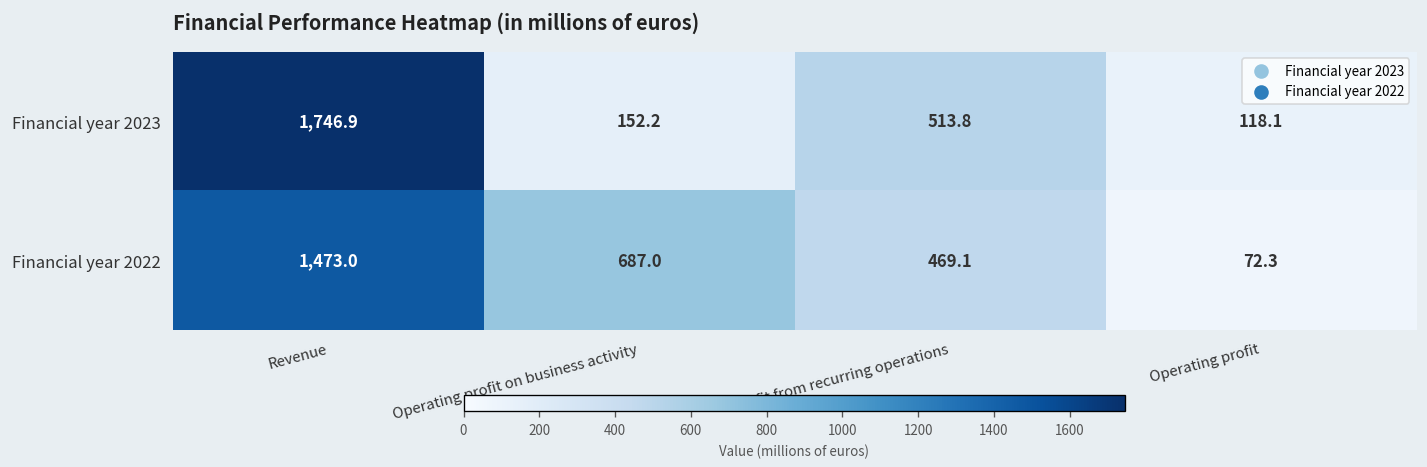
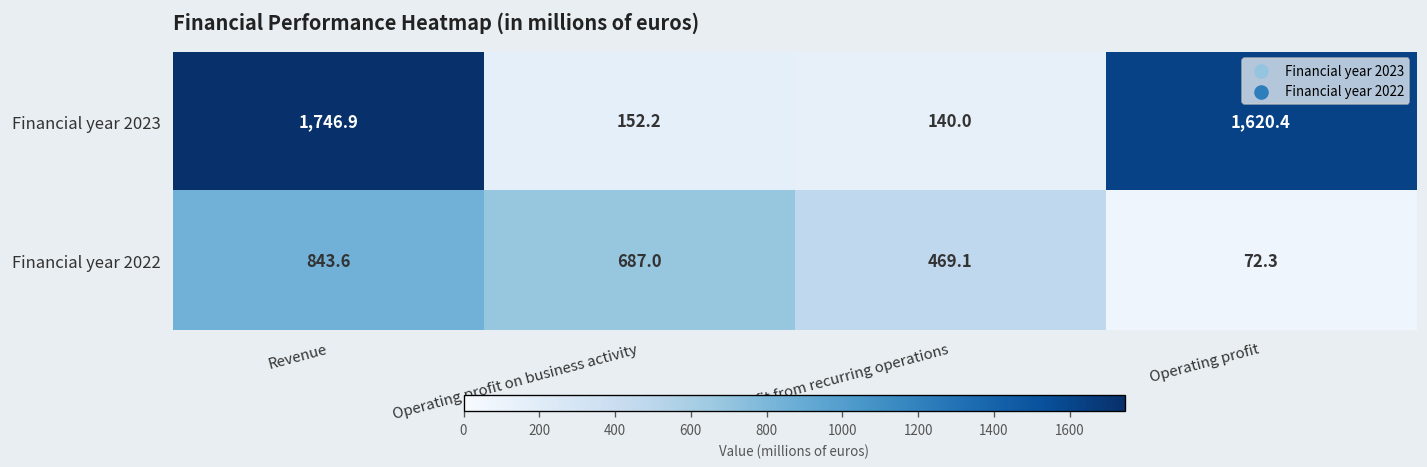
  {
    "Financial year 2023": {
      "Revenue": "1,746.9",
      "Operating profit on business activity": "152.2",
-     "Profit from recurring operations": "513.8",
-     "Operating profit": "118.1"
+     "Profit from recurring operations": "140.0",
+     "Operating profit": "1,620.4"
    },
    "Financial year 2022": {
-     "Revenue": "1,473.0",
+     "Revenue": "843.6",
      "Operating profit on business activity": "687.0",
      "Profit from recurring operations": "469.1",
      "Operating profit": "72.3"
    }
  }
